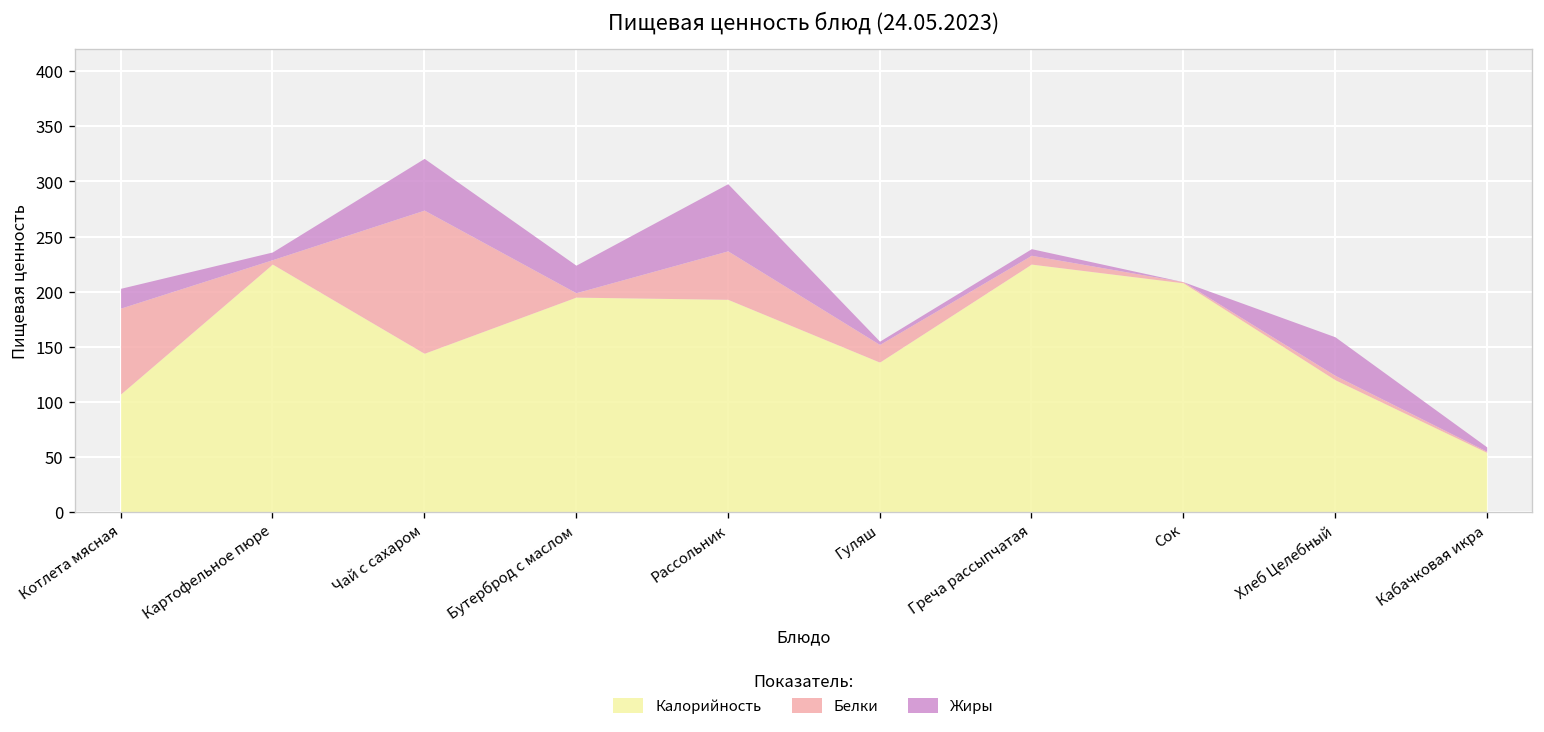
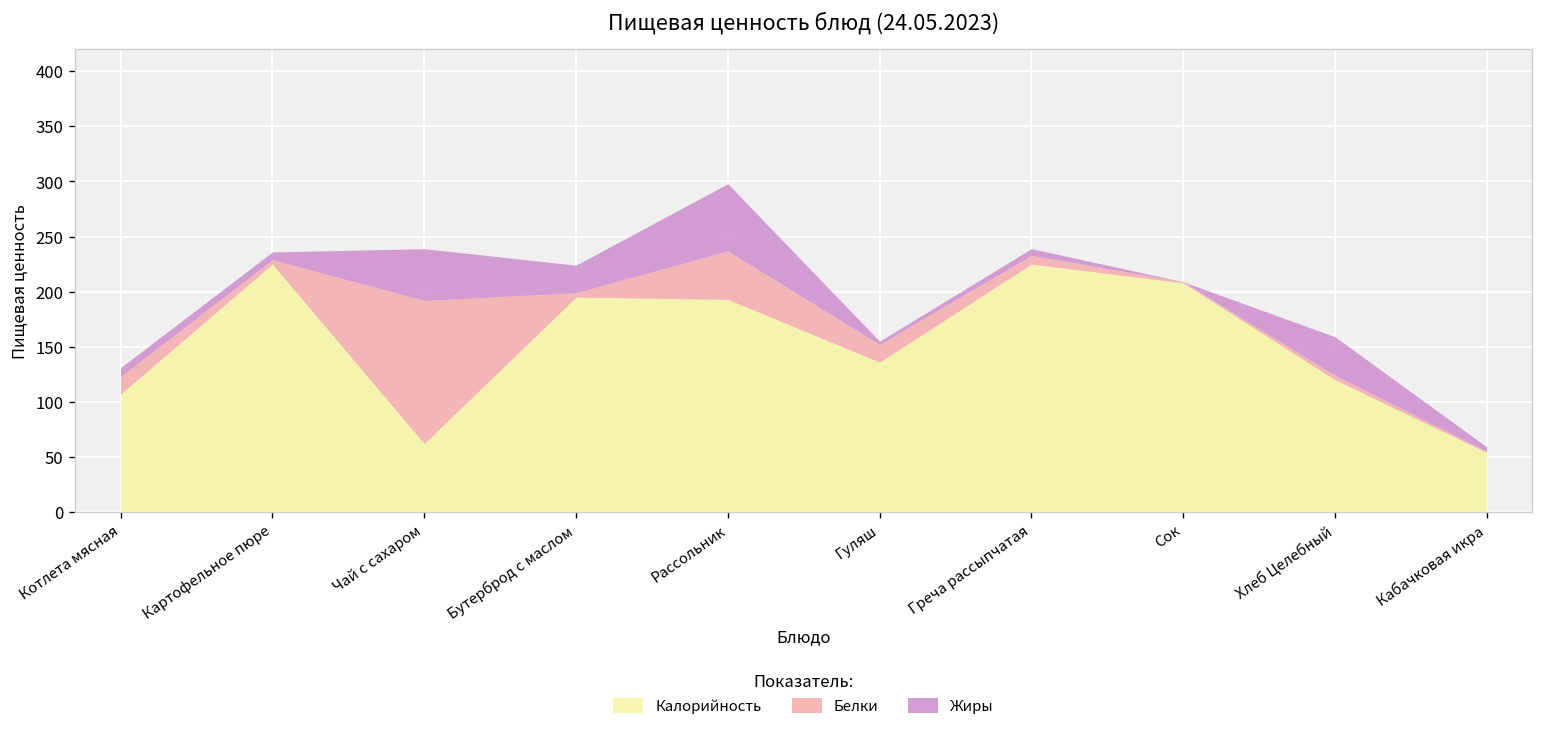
  {
    "Калорийность": {
      "Котлета мясная": 110,
      "Картофельное пюре": 230,
-     "Чай с сахаром": 140,
+     "Чай с сахаром": 60,
      "Бутерброд с маслом": 200,
      "Рассольник": 190,
      "Гуляш": 140,
      "Греча рассыпчатая": 230,
      "Хлеб Целебный": 120
    },
    "Белки": {
-     "Котлета мясная": 80,
+     "Котлета мясная": 20,
      "Картофельное пюре": 0,
      "Чай с сахаром": 130,
      "Бутерброд с маслом": 0,
      "Рассольник": 40,
      "Гуляш": 20,
      "Греча рассыпчатая": 10,
      "Хлеб Целебный": 0
    },
    "Жиры": {
-     "Котлета мясная": 20,
+     "Котлета мясная": 10,
      "Чай с сахаром": 50
    }
  }
